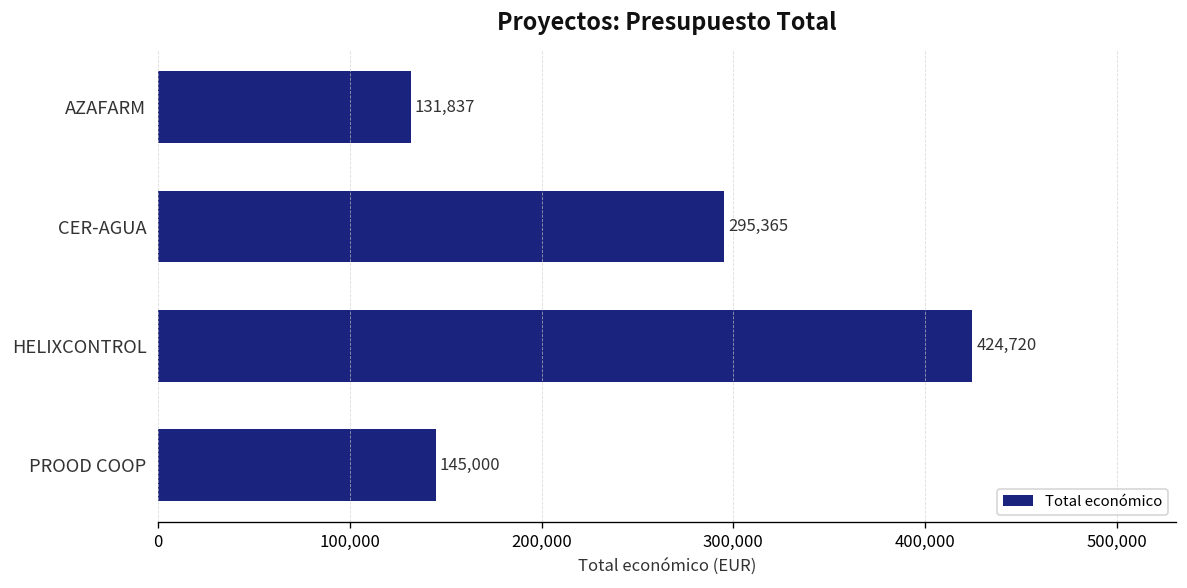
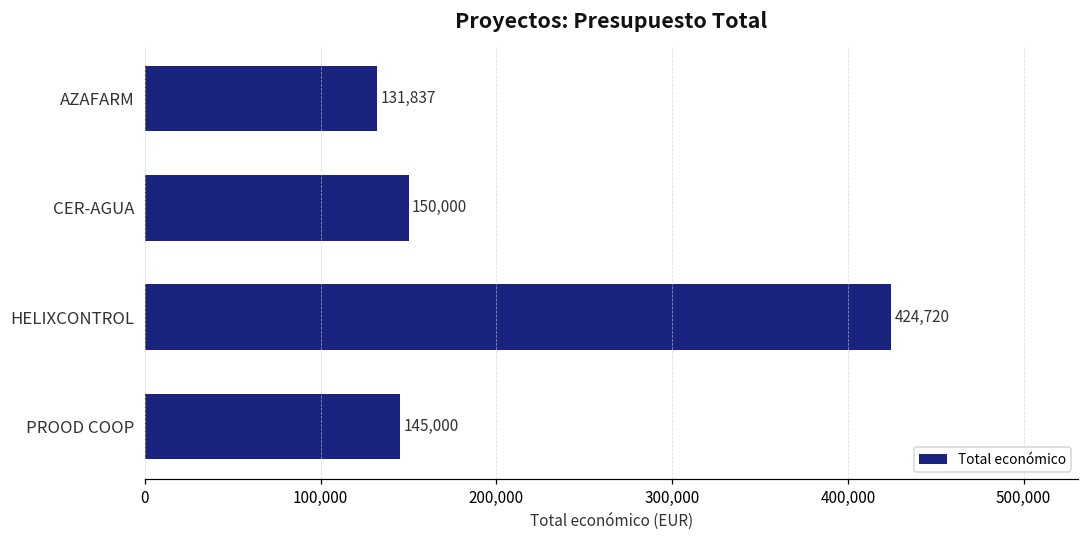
  {
    "AZAFARM": "131,837",
-   "CER-AGUA": "295,365",
+   "CER-AGUA": "150,000",
    "HELIXCONTROL": "424,720",
    "PROOD COOP": "145,000"
  }
